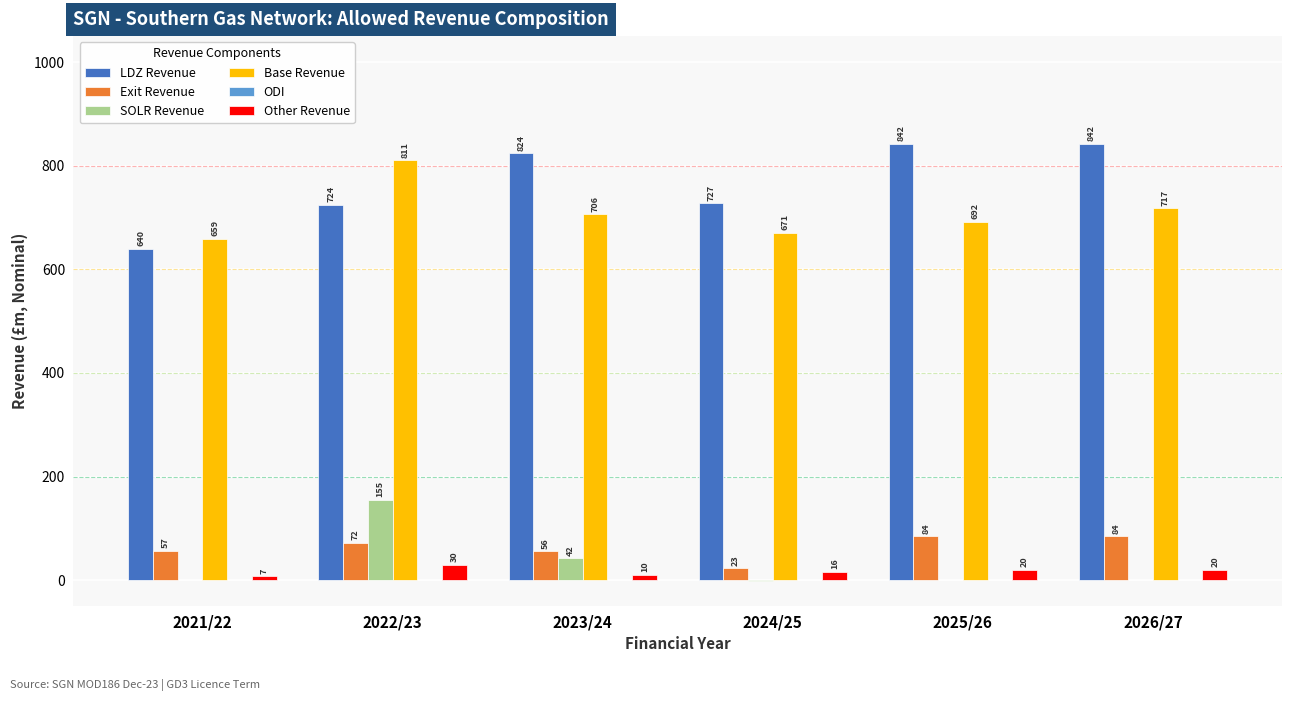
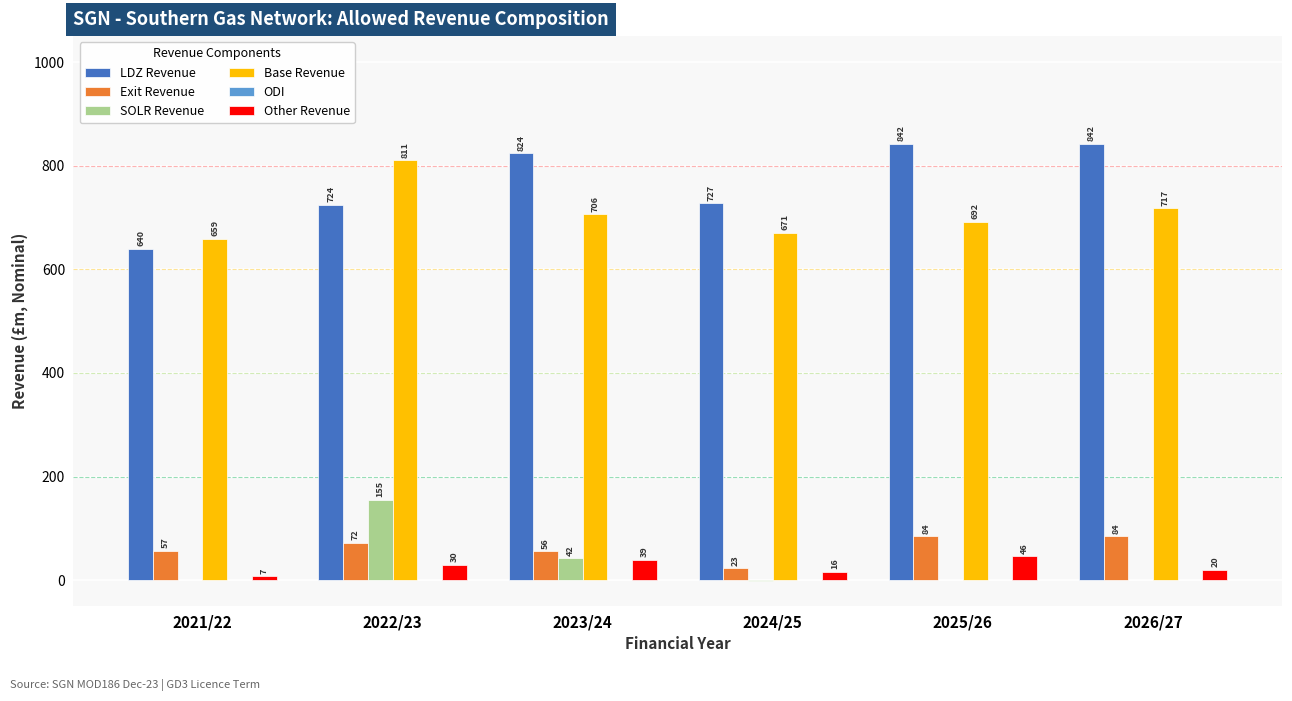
  {
    "Exit Revenue": {
      "2021/22": 57,
      "2022/23": 72,
      "2023/24": 56,
      "2024/25": 23,
      "2025/26": 84,
      "2026/27": 84
    },
    "SOLR Revenue": {
      "2022/23": 155,
      "2023/24": 42
    },
    "Base Revenue": {
      "2021/22": 659,
      "2022/23": 811,
      "2023/24": 706,
      "2024/25": 671,
      "2025/26": 692,
      "2026/27": 717
    },
    "Other Revenue": {
      "2021/22": 7,
      "2022/23": 30,
-     "2023/24": 10,
+     "2023/24": 39,
      "2024/25": 16,
-     "2025/26": 20,
+     "2025/26": 46,
      "2026/27": 20
    }
  }
